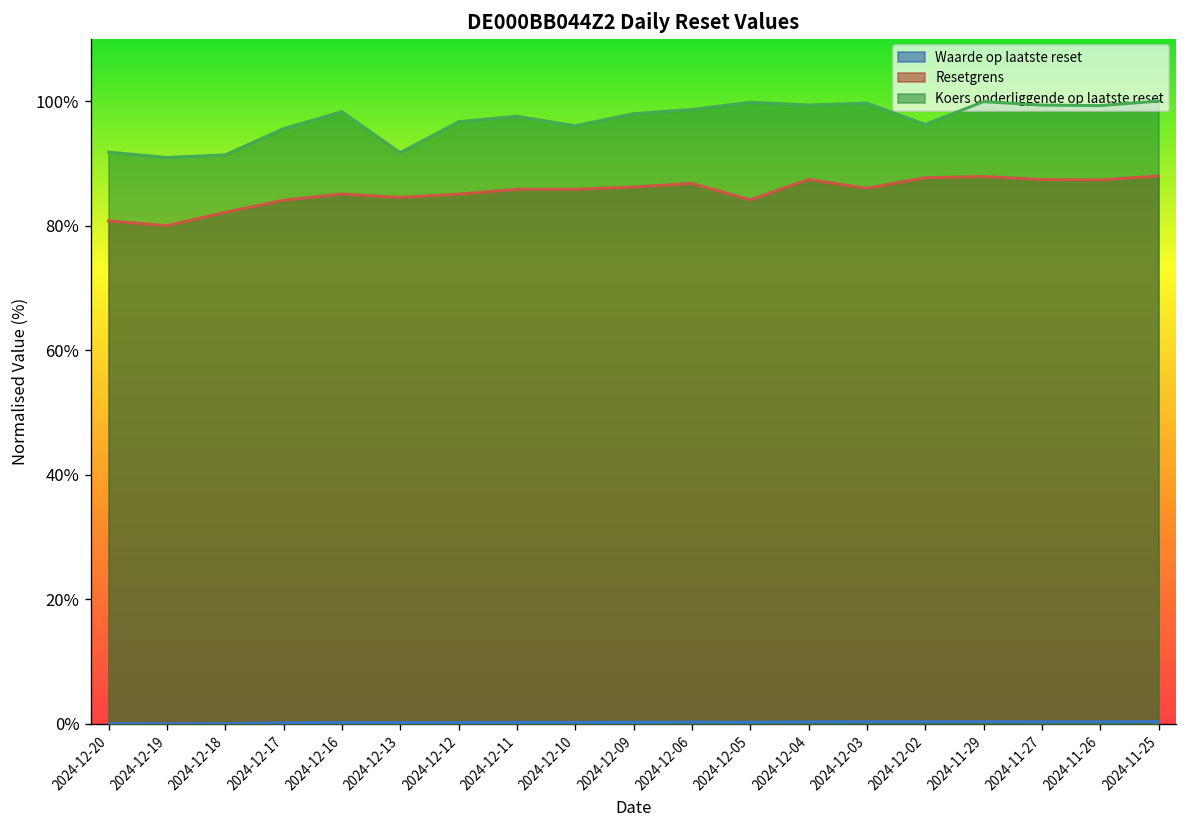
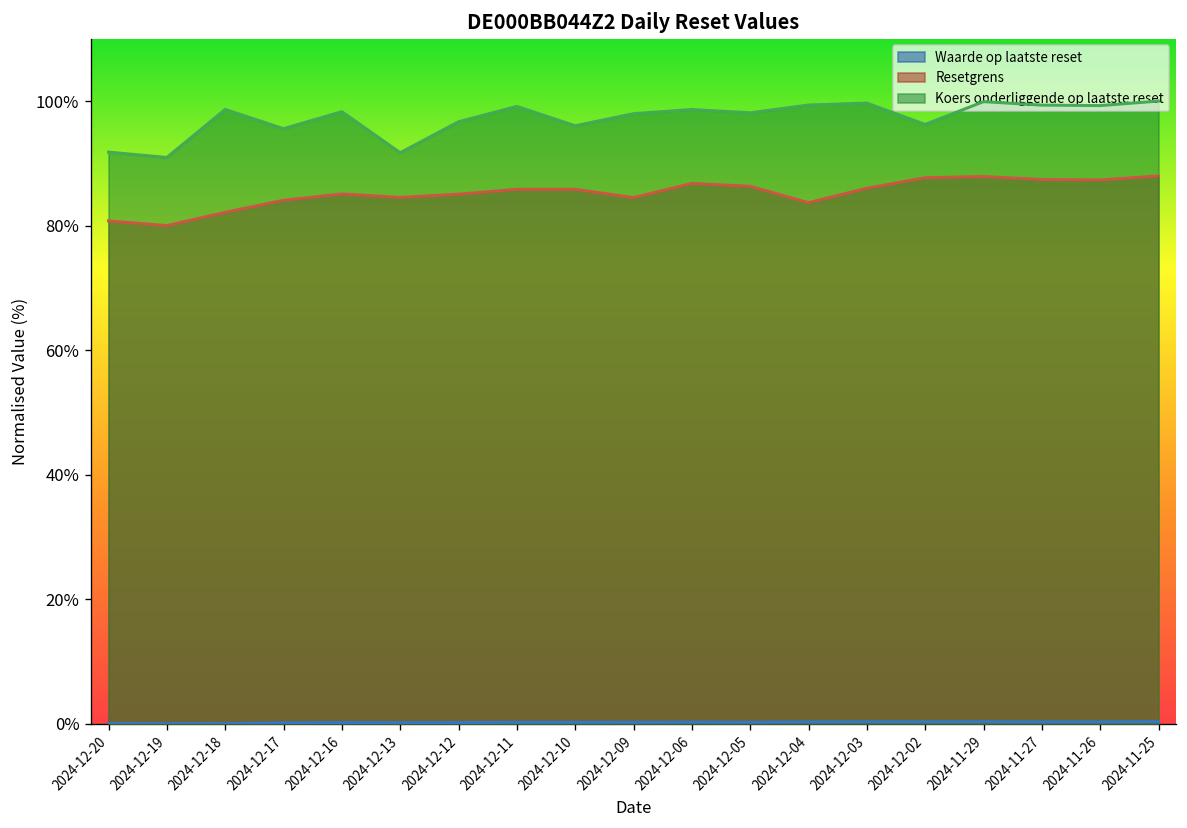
  {
    "Waarde op laatste reset": {
      "2024-12-20": "0%",
      "2024-12-19": "0%",
      "2024-12-18": "0%",
      "2024-12-17": "0%",
      "2024-12-16": "0%",
      "2024-12-13": "0%",
      "2024-12-12": "0%",
      "2024-12-11": "0%",
      "2024-12-10": "0%",
      "2024-12-09": "0%",
      "2024-12-06": "0%",
      "2024-12-05": "0%",
      "2024-12-04": "0%",
      "2024-12-03": "0%",
      "2024-12-02": "0%",
      "2024-11-29": "0%",
      "2024-11-27": "0%",
      "2024-11-26": "0%",
      "2024-11-25": "0%"
    },
    "Resetgrens": {
      "2024-12-20": "81%",
      "2024-12-19": "80%",
      "2024-12-18": "82%",
      "2024-12-17": "84%",
      "2024-12-16": "85%",
      "2024-12-13": "85%",
      "2024-12-12": "85%",
      "2024-12-11": "86%",
      "2024-12-10": "86%",
-     "2024-12-09": "86%",
+     "2024-12-09": "84%",
      "2024-12-06": "87%",
-     "2024-12-05": "84%",
-     "2024-12-04": "87%",
+     "2024-12-05": "86%",
+     "2024-12-04": "84%",
      "2024-12-03": "86%",
      "2024-12-02": "88%",
      "2024-11-29": "88%",
      "2024-11-27": "87%",
      "2024-11-26": "87%",
      "2024-11-25": "88%"
    },
    "Koers onderliggende op laatste reset": {
      "2024-12-20": "92%",
      "2024-12-19": "91%",
-     "2024-12-18": "91%",
+     "2024-12-18": "99%",
      "2024-12-17": "96%",
      "2024-12-16": "98%",
      "2024-12-13": "92%",
      "2024-12-12": "97%",
-     "2024-12-11": "98%",
+     "2024-12-11": "99%",
      "2024-12-10": "96%",
      "2024-12-09": "98%",
      "2024-12-06": "99%",
-     "2024-12-05": "100%",
+     "2024-12-05": "98%",
      "2024-12-04": "99%",
      "2024-12-03": "100%",
      "2024-12-02": "96%",
      "2024-11-26": "99%"
    }
  }
